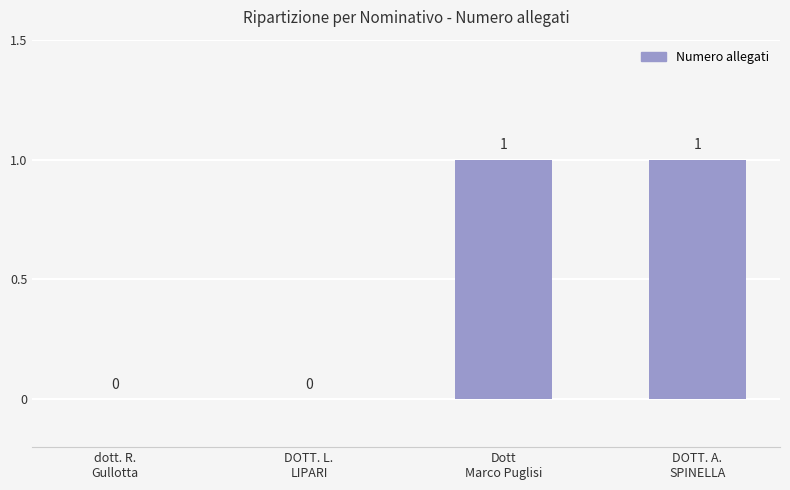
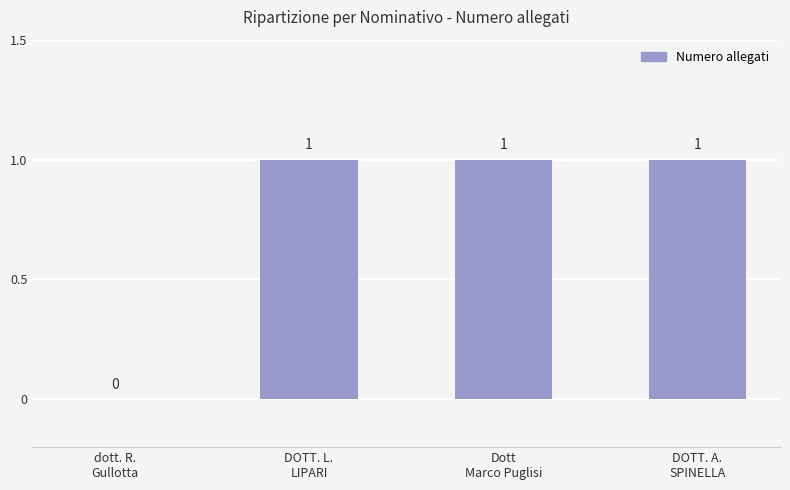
  {
    "dott. R. Gullotta": 0,
-   "DOTT. L. LIPARI": 0,
+   "DOTT. L. LIPARI": 1,
    "Dott Marco Puglisi": 1,
    "DOTT. A. SPINELLA": 1
  }
